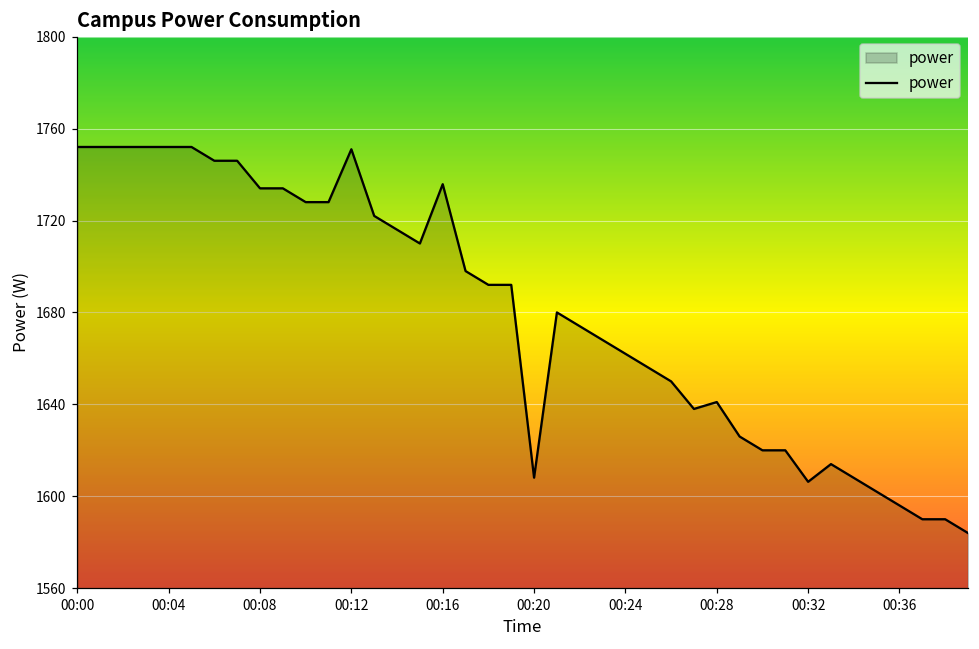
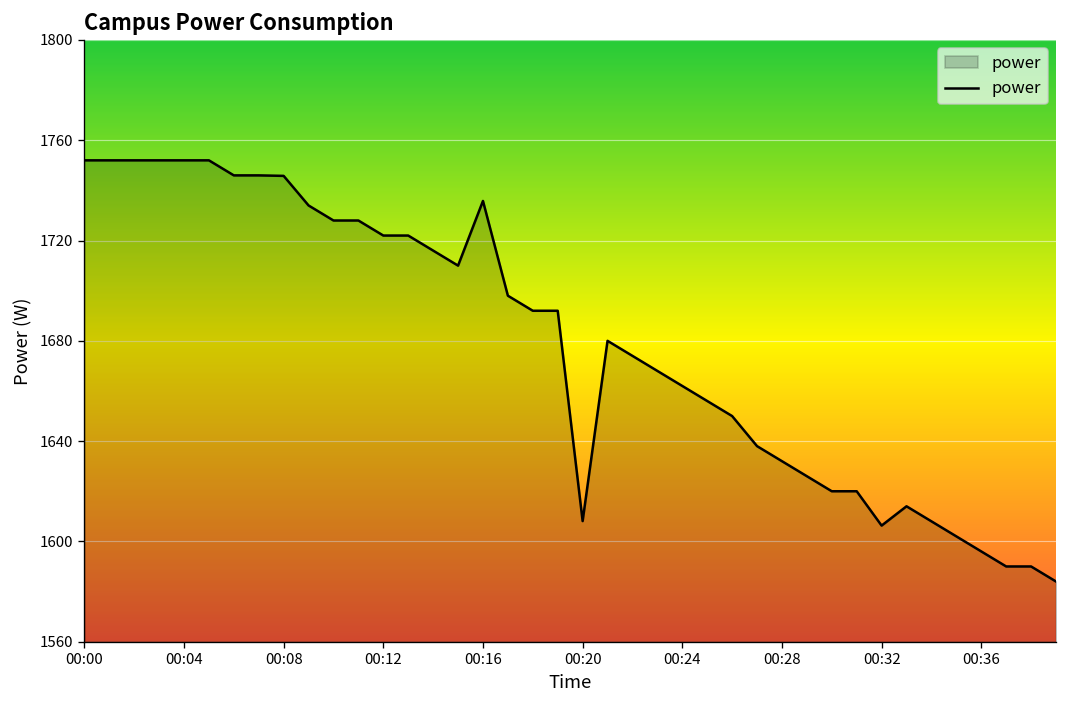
  {
    "00:00": 1752,
    "00:04": 1752,
-   "00:08": 1734,
-   "00:12": 1751,
+   "00:08": 1746,
+   "00:12": 1722,
    "00:16": 1736,
    "00:20": 1608,
    "00:24": 1662,
-   "00:28": 1641,
+   "00:28": 1632,
    "00:32": 1606,
    "00:36": 1596
  }
